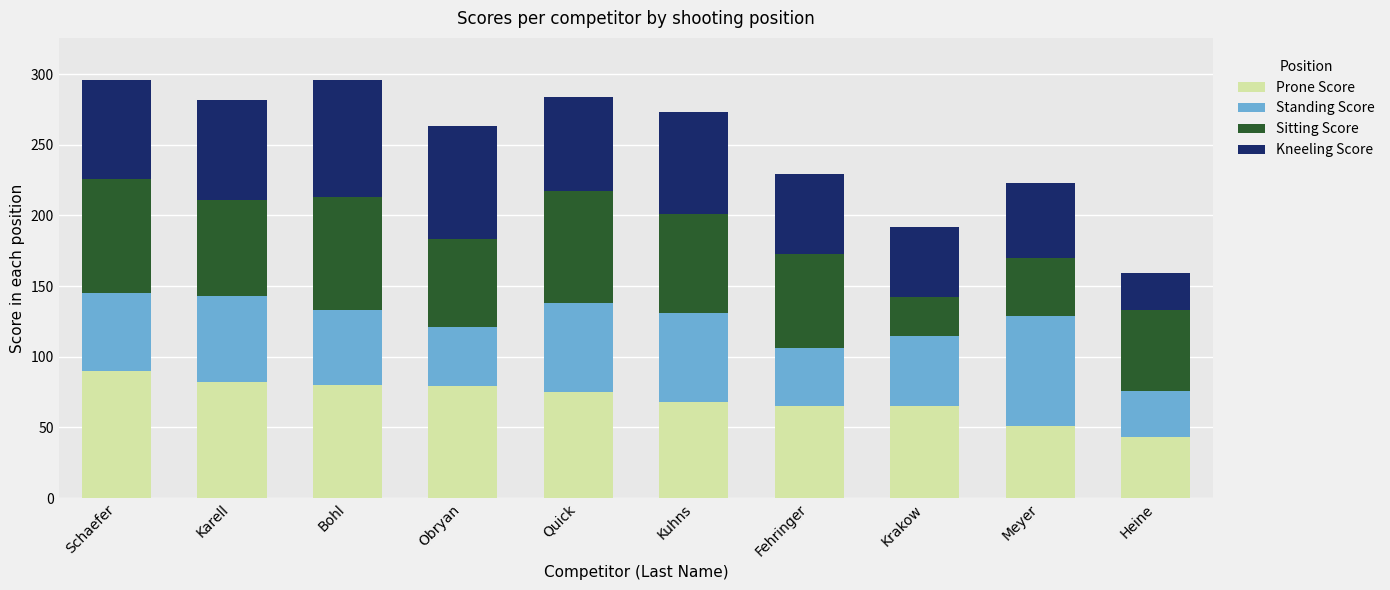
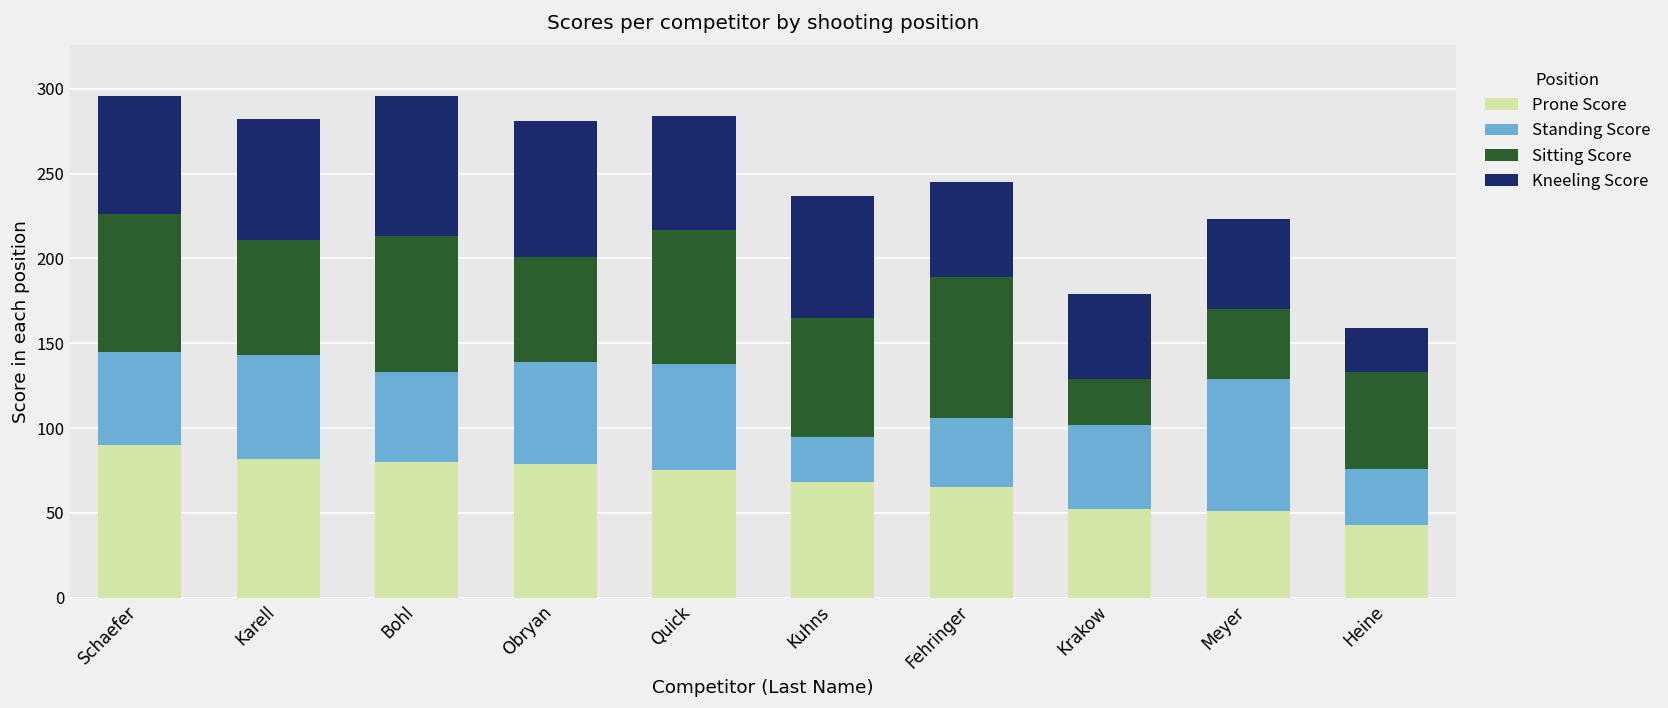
  {
    "Prone Score": {
      "Schaefer": 90,
      "Karell": 82,
      "Bohl": 80,
      "Obryan": 79,
      "Quick": 75,
      "Kuhns": 68,
      "Fehringer": 65,
-     "Krakow": 65,
+     "Krakow": 52,
      "Meyer": 51,
      "Heine": 43
    },
    "Standing Score": {
      "Schaefer": 55,
      "Karell": 61,
      "Bohl": 53,
-     "Obryan": 42,
+     "Obryan": 60,
      "Quick": 63,
-     "Kuhns": 63,
+     "Kuhns": 27,
      "Fehringer": 41,
      "Krakow": 50,
      "Meyer": 78,
      "Heine": 33
    },
    "Sitting Score": {
      "Schaefer": 81,
      "Karell": 68,
      "Bohl": 80,
      "Obryan": 62,
      "Quick": 79,
      "Kuhns": 70,
-     "Fehringer": 67,
+     "Fehringer": 83,
      "Krakow": 27,
      "Meyer": 41,
      "Heine": 57
    },
    "Kneeling Score": {
      "Schaefer": 70,
      "Karell": 71,
      "Bohl": 83,
      "Obryan": 80,
      "Quick": 67,
      "Kuhns": 72,
      "Fehringer": 56,
      "Krakow": 50,
      "Meyer": 53,
      "Heine": 26
    }
  }
